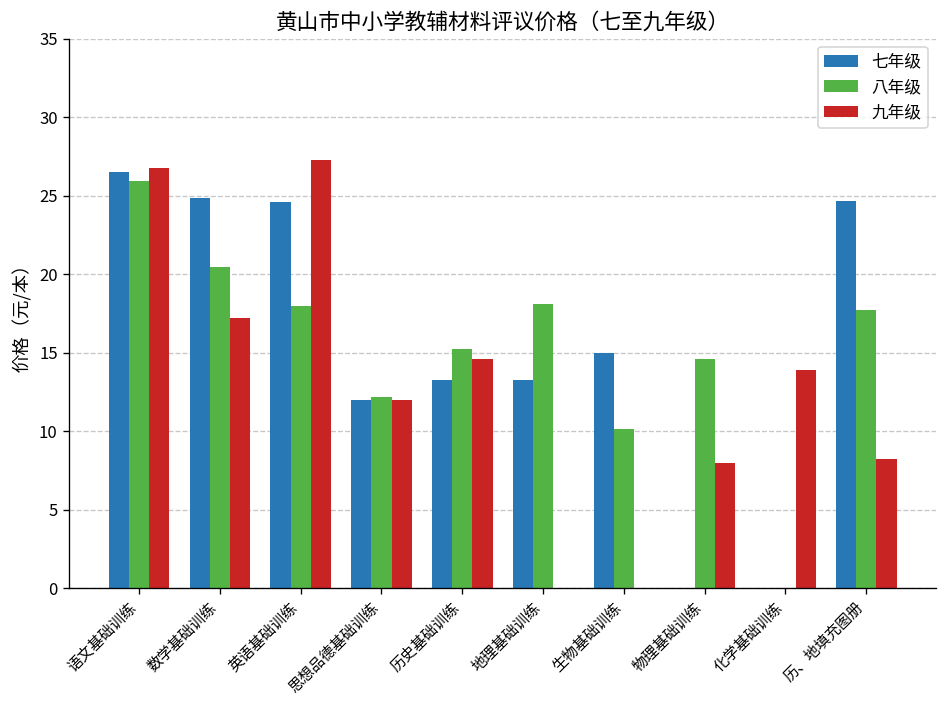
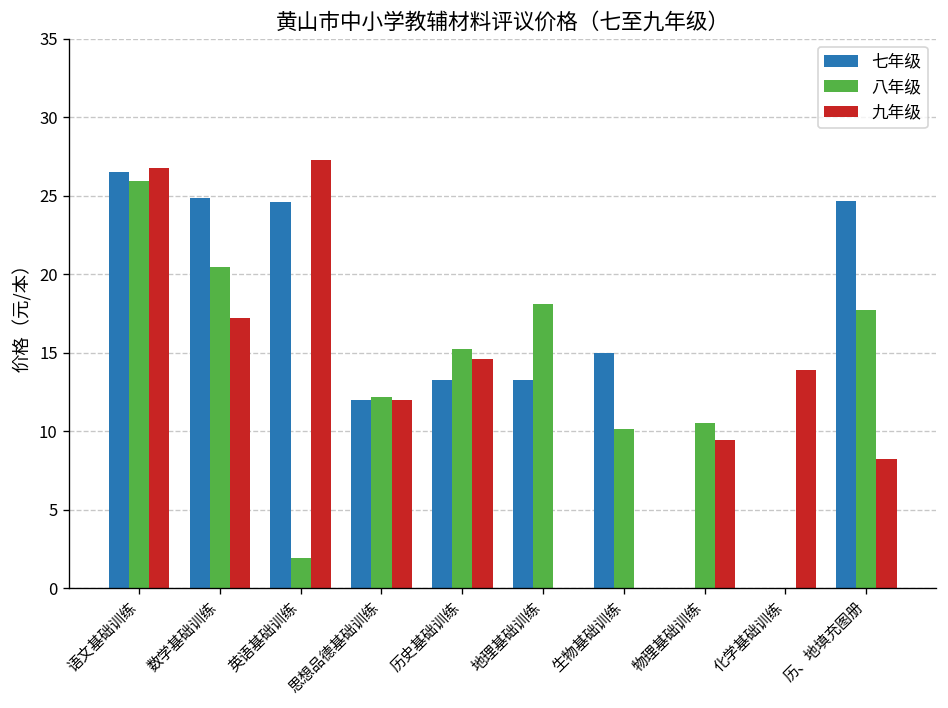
  {
    "七年级": {
      "语文基础训练": 26.5,
      "数学基础训练": 24.9,
      "英语基础训练": 24.6,
      "思想品德基础训练": 12.0,
      "历史基础训练": 13.3,
      "地理基础训练": 13.3,
      "生物基础训练": 15.0,
      "物理基础训练": 0.0,
      "化学基础训练": 0.0,
      "历、地填充图册": 24.7
    },
    "八年级": {
      "语文基础训练": 25.9,
      "数学基础训练": 20.5,
-     "英语基础训练": 18.0,
+     "英语基础训练": 1.9,
      "思想品德基础训练": 12.2,
      "历史基础训练": 15.2,
      "地理基础训练": 18.1,
      "生物基础训练": 10.2,
-     "物理基础训练": 14.6,
+     "物理基础训练": 10.5,
      "化学基础训练": 0.0,
      "历、地填充图册": 17.7
    },
    "九年级": {
      "语文基础训练": 26.8,
      "数学基础训练": 17.2,
      "英语基础训练": 27.3,
      "思想品德基础训练": 12.0,
      "历史基础训练": 14.6,
      "地理基础训练": 0.0,
      "生物基础训练": 0.0,
-     "物理基础训练": 8.0,
+     "物理基础训练": 9.4,
      "化学基础训练": 13.9,
      "历、地填充图册": 8.3
    }
  }
